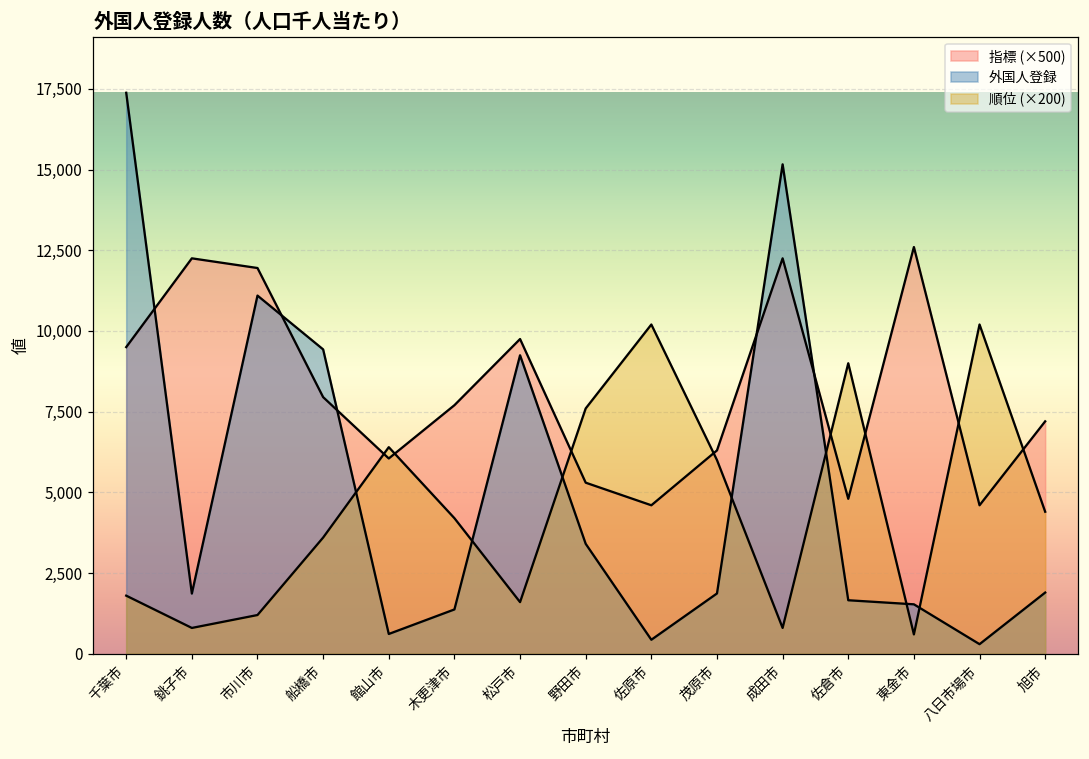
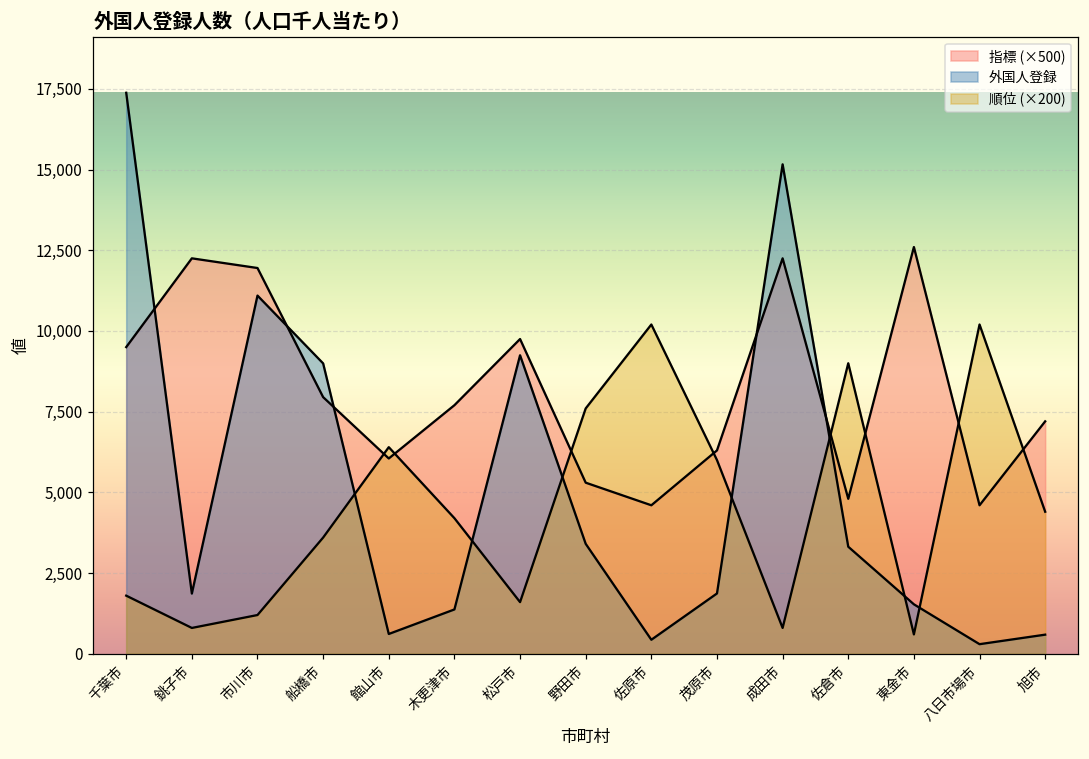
  {
    "外国人登録": {
      "千葉市": "17,400",
      "銚子市": "1,900",
      "市川市": "11,100",
-     "船橋市": "9,400",
+     "船橋市": "9,000",
      "館山市": "600",
      "木更津市": "1,400",
      "松戸市": "9,200",
      "野田市": "3,400",
      "佐原市": "400",
      "茂原市": "1,900",
      "成田市": "15,200",
-     "佐倉市": "1,700",
+     "佐倉市": "3,300",
      "東金市": "1,500",
      "八日市場市": "300",
-     "旭市": "1,900"
+     "旭市": "600"
    }
  }
